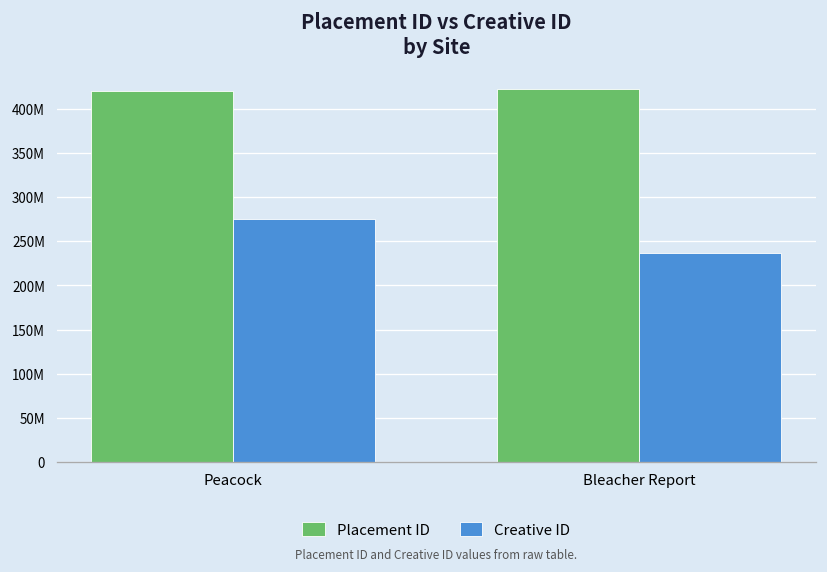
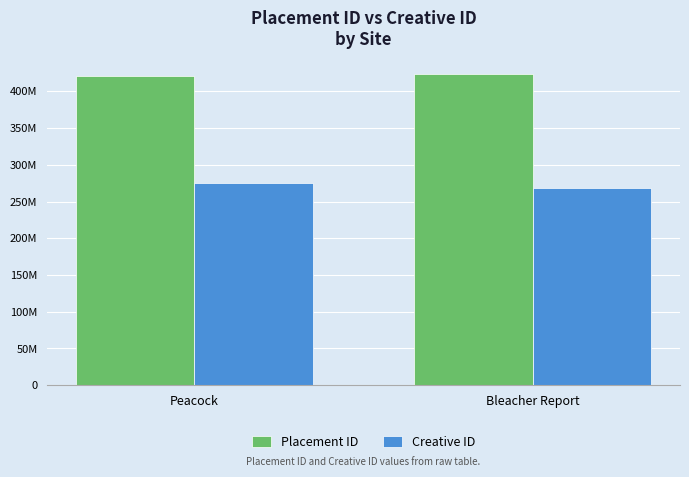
  {
    "Placement ID": {
      "Peacock": 420000000,
      "Bleacher Report": 420000000
    },
    "Creative ID": {
      "Peacock": 280000000,
-     "Bleacher Report": 240000000
+     "Bleacher Report": 270000000
    }
  }
